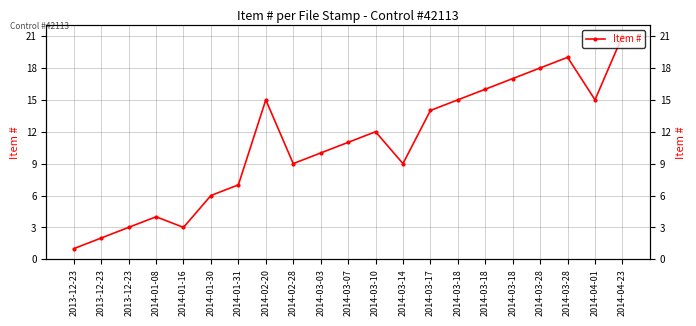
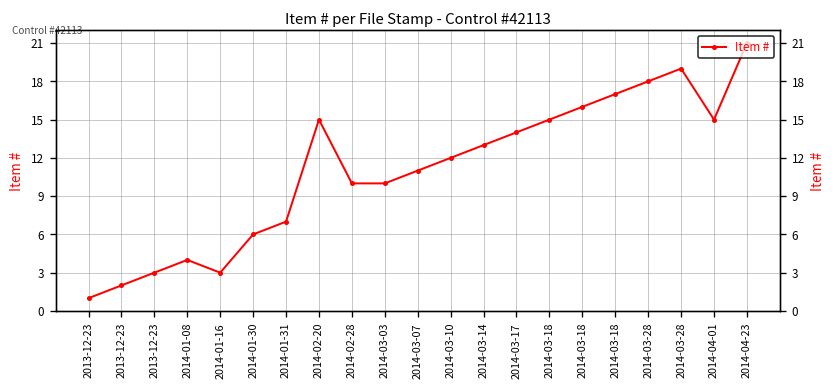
  {
    "2014-01-08": 4,
    "2014-01-16": 3,
    "2014-01-30": 6,
    "2014-01-31": 7,
    "2014-02-20": 15,
-   "2014-02-28": 9,
+   "2014-02-28": 10,
    "2014-03-03": 10,
    "2014-03-07": 11,
    "2014-03-10": 12,
-   "2014-03-14": 9,
+   "2014-03-14": 13,
    "2014-03-17": 14,
    "2014-04-01": 15
  }
